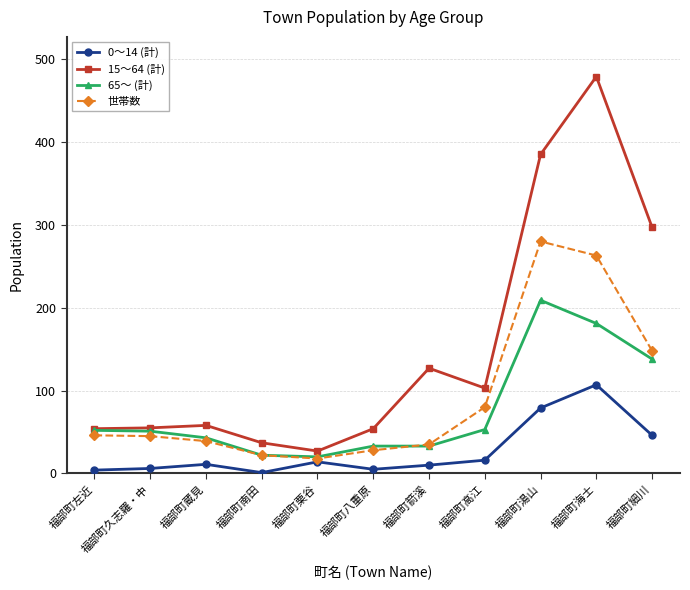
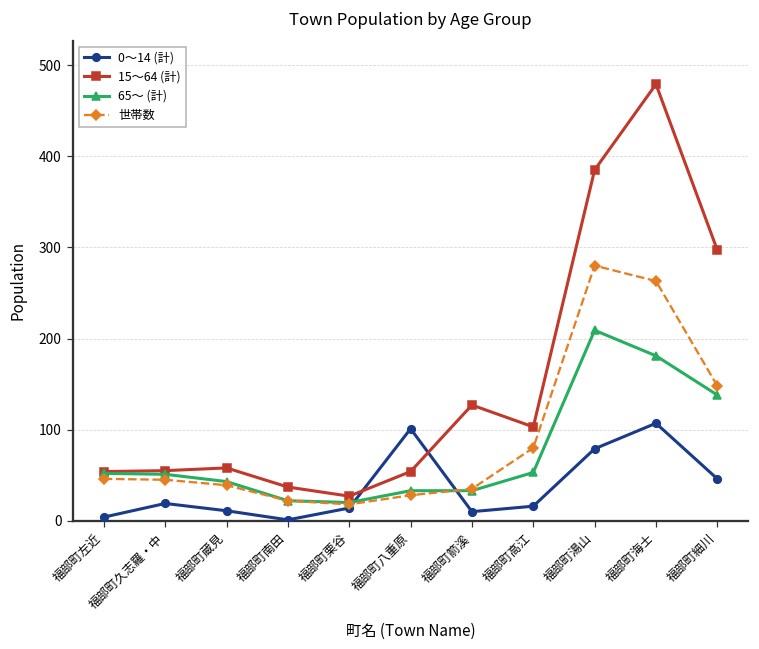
  {
    "0～14 (計)": {
      "福部町左近": 0,
-     "福部町久志羅・中": 10,
+     "福部町久志羅・中": 20,
      "福部町蔵見": 10,
      "福部町南田": 0,
      "福部町栗谷": 10,
-     "福部町八重原": 10,
+     "福部町八重原": 100,
      "福部町箭溪": 10,
      "福部町高江": 20,
      "福部町湯山": 80,
      "福部町海士": 110,
      "福部町細川": 50
    },
    "15～64 (計)": {
      "福部町久志羅・中": 60,
      "福部町蔵見": 60,
      "福部町南田": 40,
      "福部町栗谷": 30,
      "福部町八重原": 50,
      "福部町箭溪": 130,
      "福部町高江": 100,
      "福部町湯山": 390,
      "福部町海士": 480,
      "福部町細川": 300
    },
    "65～ (計)": {
      "福部町久志羅・中": 50,
      "福部町蔵見": 40,
      "福部町八重原": 30,
      "福部町高江": 50,
      "福部町湯山": 210,
      "福部町海士": 180,
      "福部町細川": 140
    },
    "世帯数": {
      "福部町左近": 50,
      "福部町久志羅・中": 50,
      "福部町蔵見": 40,
      "福部町八重原": 30,
      "福部町高江": 80,
      "福部町湯山": 280,
      "福部町海士": 260,
      "福部町細川": 150
    }
  }
